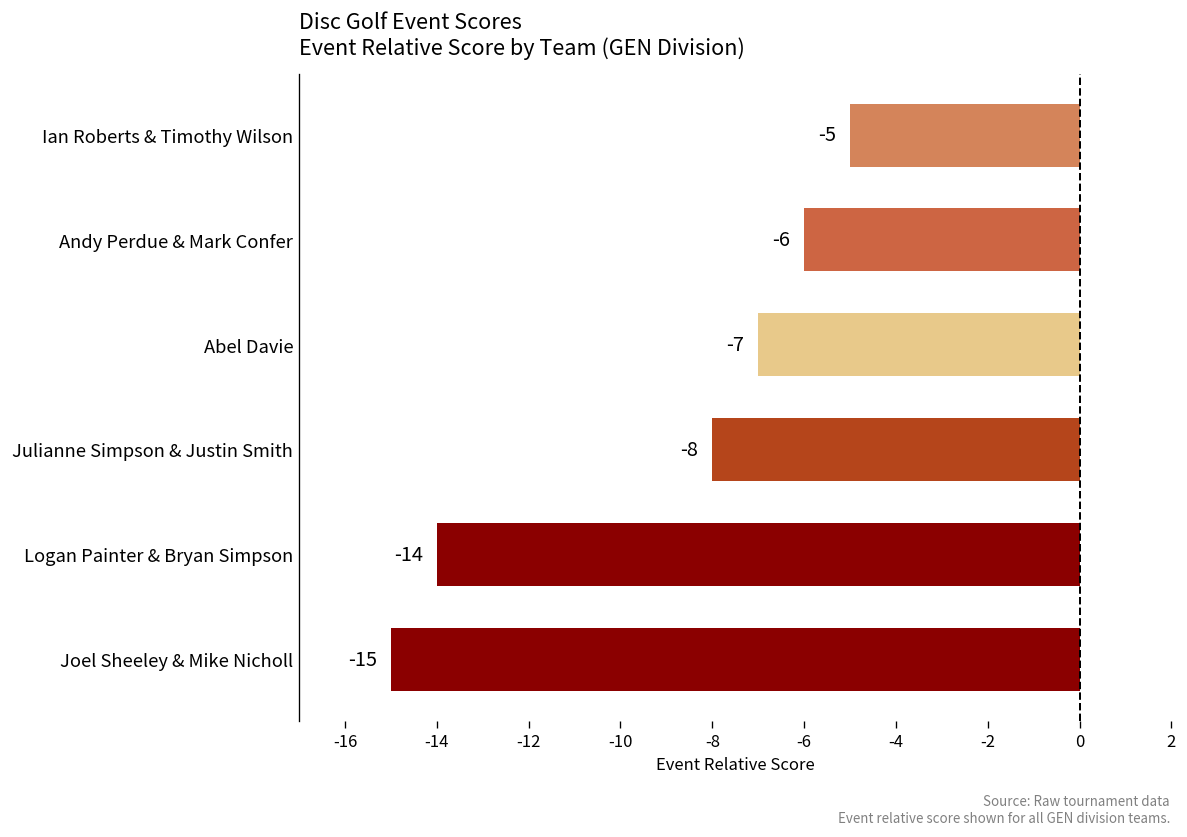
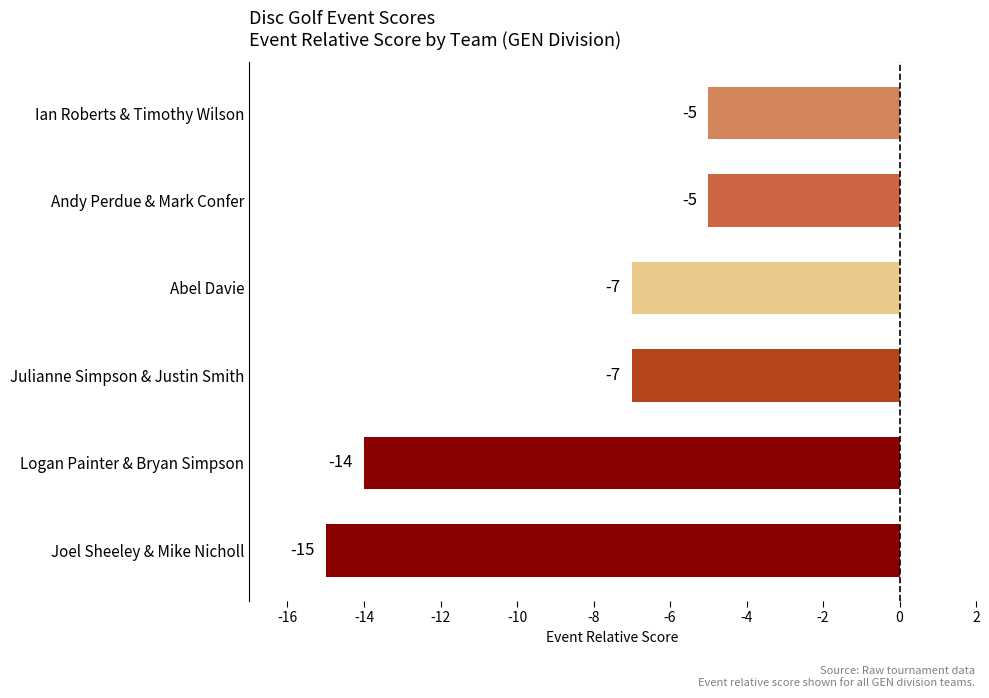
  {
    "Ian Roberts & Timothy Wilson": -5,
-   "Andy Perdue & Mark Confer": -6,
+   "Andy Perdue & Mark Confer": -5,
    "Abel Davie": -7,
-   "Julianne Simpson & Justin Smith": -8,
+   "Julianne Simpson & Justin Smith": -7,
    "Logan Painter & Bryan Simpson": -14,
    "Joel Sheeley & Mike Nicholl": -15
  }
